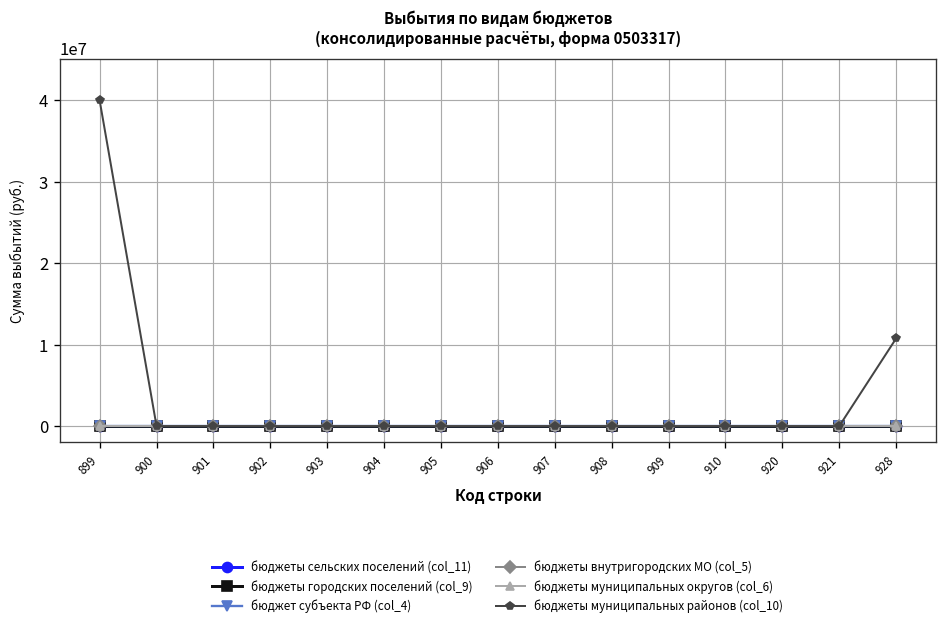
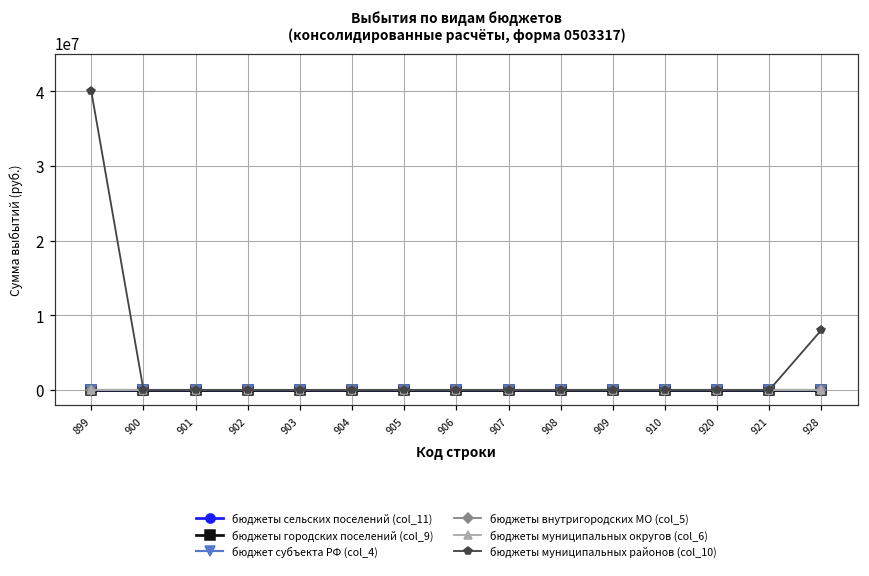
  {
    "бюджеты муниципальных округов (col_6)": {
      "899": 0,
      "928": 0
    },
    "бюджеты муниципальных районов (col_10)": {
      "899": 40000000,
-     "928": 11000000
+     "928": 8000000
    }
  }
